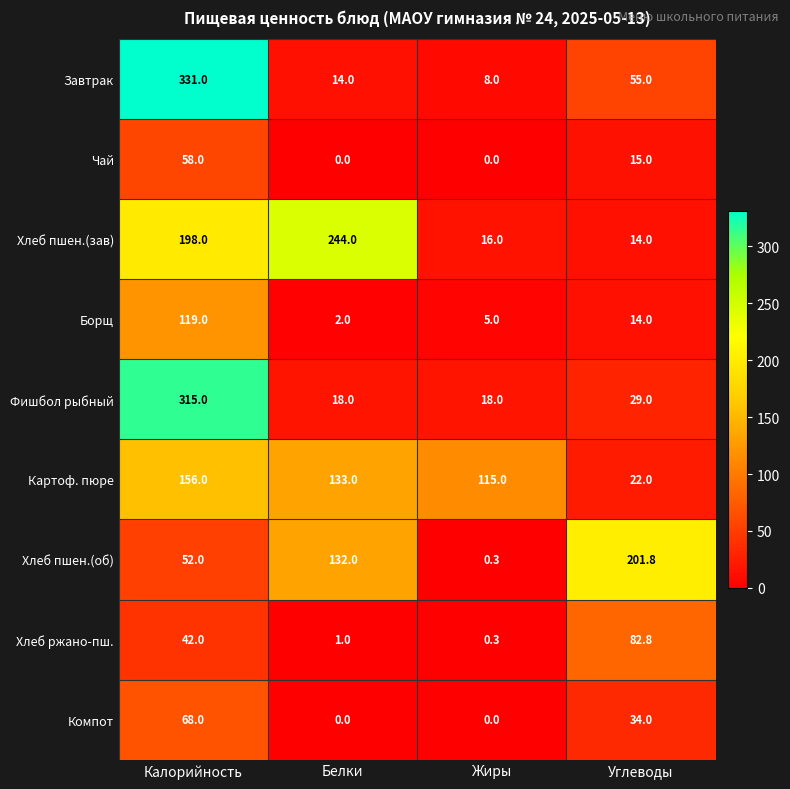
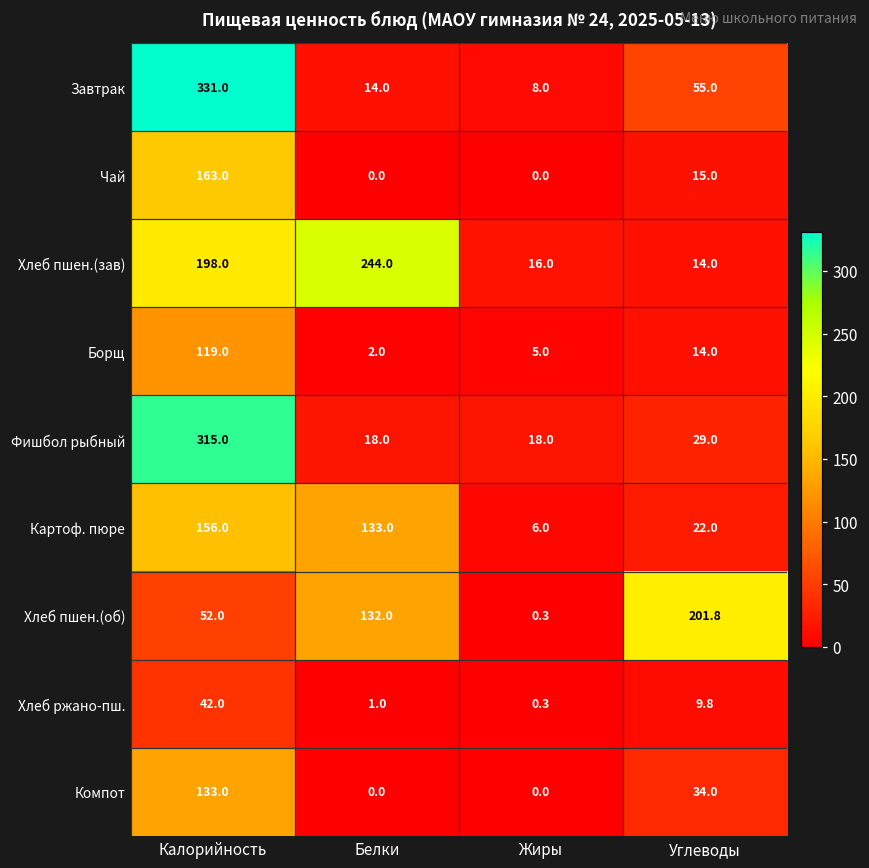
  {
    "Завтрак": {
      "Калорийность": 331.0,
      "Белки": 14.0,
      "Жиры": 8.0,
      "Углеводы": 55.0
    },
    "Чай": {
-     "Калорийность": 58.0,
+     "Калорийность": 163.0,
      "Белки": 0.0,
      "Жиры": 0.0,
      "Углеводы": 15.0
    },
    "Хлеб пшен.(зав)": {
      "Калорийность": 198.0,
      "Белки": 244.0,
      "Жиры": 16.0,
      "Углеводы": 14.0
    },
    "Борщ": {
      "Калорийность": 119.0,
      "Белки": 2.0,
      "Жиры": 5.0,
      "Углеводы": 14.0
    },
    "Фишбол рыбный": {
      "Калорийность": 315.0,
      "Белки": 18.0,
      "Жиры": 18.0,
      "Углеводы": 29.0
    },
    "Картоф. пюре": {
      "Калорийность": 156.0,
      "Белки": 133.0,
-     "Жиры": 115.0,
+     "Жиры": 6.0,
      "Углеводы": 22.0
    },
    "Хлеб пшен.(об)": {
      "Калорийность": 52.0,
      "Белки": 132.0,
      "Жиры": 0.3,
      "Углеводы": 201.8
    },
    "Хлеб ржано-пш.": {
      "Калорийность": 42.0,
      "Белки": 1.0,
      "Жиры": 0.3,
-     "Углеводы": 82.8
+     "Углеводы": 9.8
    },
    "Компот": {
-     "Калорийность": 68.0,
+     "Калорийность": 133.0,
      "Белки": 0.0,
      "Жиры": 0.0,
      "Углеводы": 34.0
    }
  }
